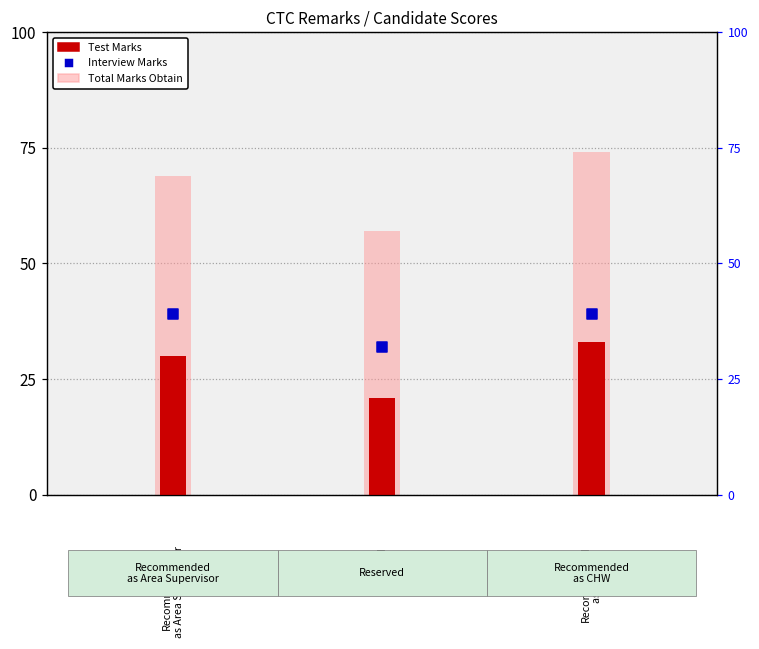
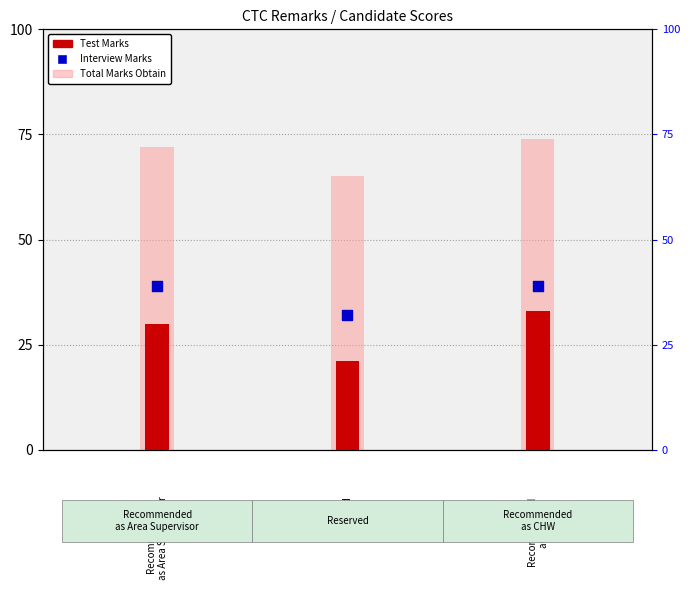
  {
    "Total Marks Obtain": {
-     "Recommended as Area Supervisor": 69,
-     "Reserved": 57,
+     "Recommended as Area Supervisor": 72,
+     "Reserved": 65,
      "Recommended as CHW": 74
    }
  }
